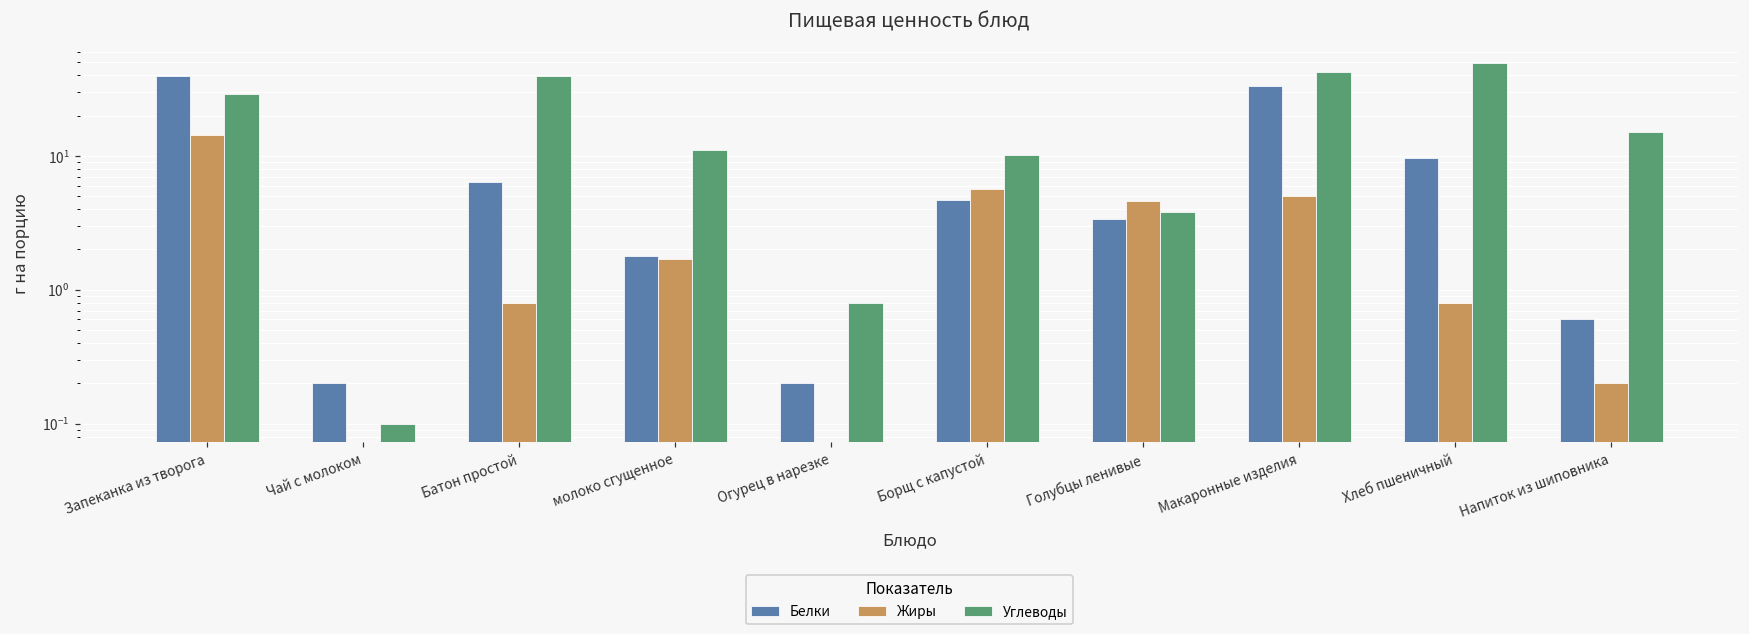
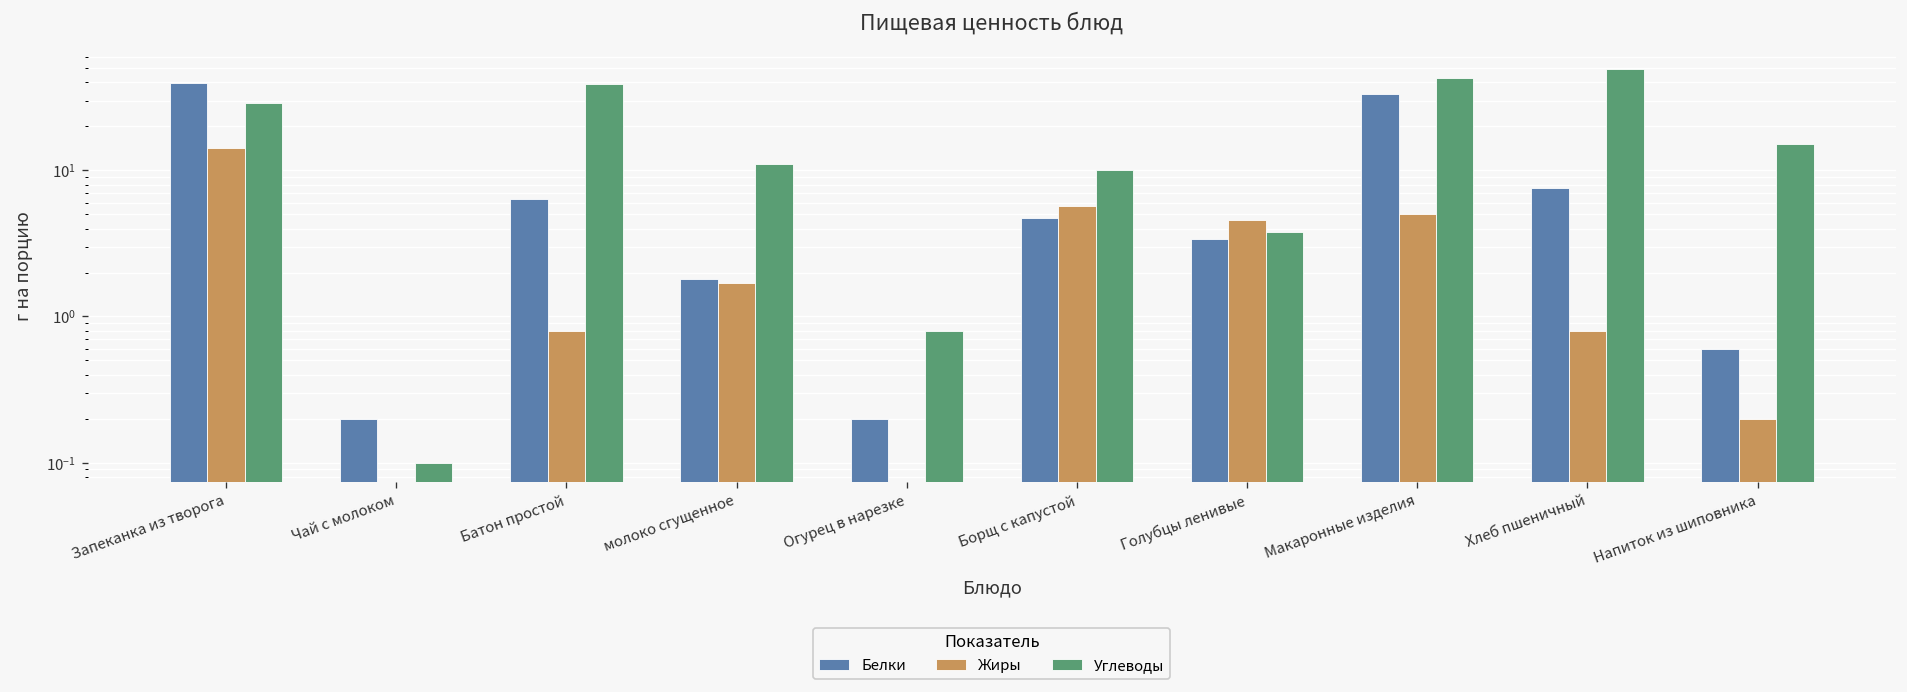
  {
    "Белки": {
      "Запеканка из творога": 40,
      "Чай с молоком": 0.20,
      "Батон простой": 6,
      "молоко сгущенное": 1.8,
      "Огурец в нарезке": 0.20,
      "Борщ с капустой": 4.7,
      "Голубцы ленивые": 3.4,
      "Макаронные изделия": 33,
-     "Хлеб пшеничный": 10,
+     "Хлеб пшеничный": 8,
      "Напиток из шиповника": 0.6
    },
    "Жиры": {
      "Запеканка из творога": 14,
      "Батон простой": 0.8,
      "молоко сгущенное": 1.7,
      "Борщ с капустой": 6,
      "Голубцы ленивые": 4.6,
      "Макаронные изделия": 5,
      "Хлеб пшеничный": 0.8,
      "Напиток из шиповника": 0.20
    },
    "Углеводы": {
      "Запеканка из творога": 29,
      "Чай с молоком": 0.10,
      "Батон простой": 39,
      "молоко сгущенное": 11,
      "Огурец в нарезке": 0.8,
      "Борщ с капустой": 10,
      "Голубцы ленивые": 3.8,
      "Макаронные изделия": 43,
      "Хлеб пшеничный": 49,
      "Напиток из шиповника": 15
    }
  }
